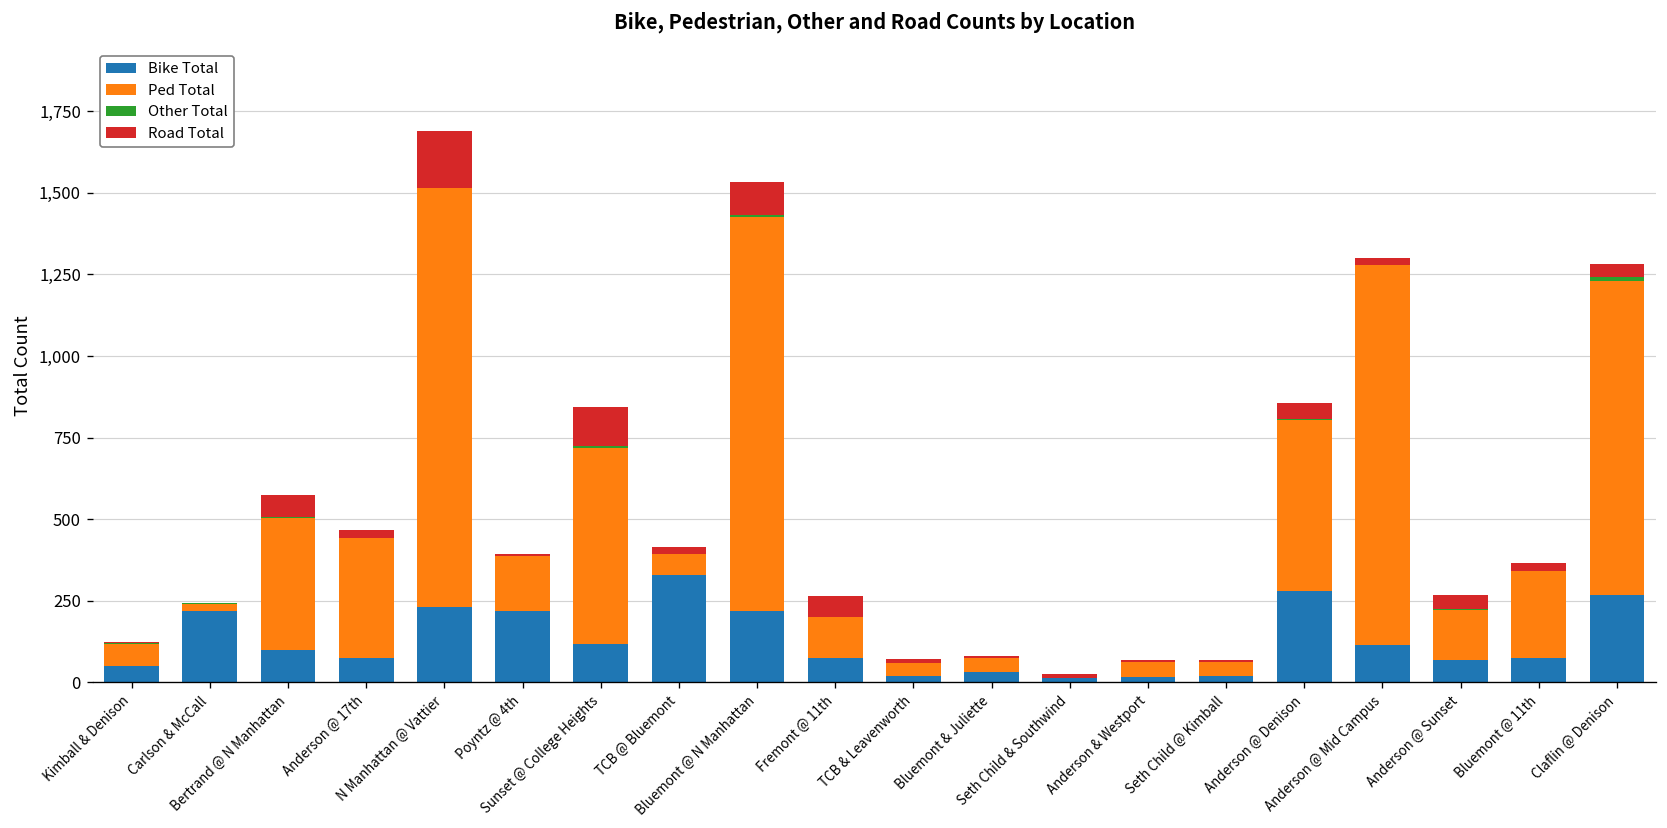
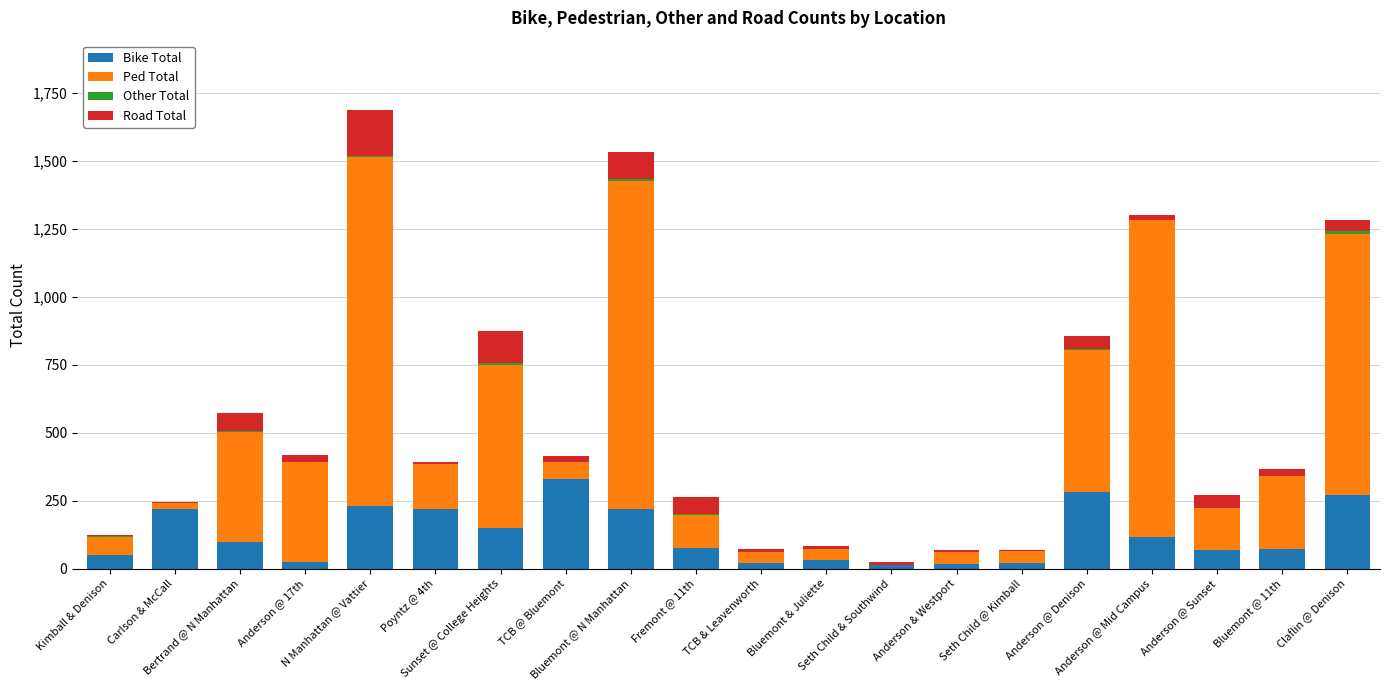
  {
    "Bike Total": {
      "Kimball & Denison": "50",
      "Carlson & McCall": "220",
      "Bertrand @ N Manhattan": "100",
-     "Anderson @ 17th": "70",
+     "Anderson @ 17th": "30",
      "N Manhattan @ Vattier": "230",
      "Poyntz @ 4th": "220",
-     "Sunset @ College Heights": "120",
+     "Sunset @ College Heights": "150",
      "TCB @ Bluemont": "330",
      "Bluemont @ N Manhattan": "220",
      "Fremont @ 11th": "80",
      "TCB & Leavenworth": "20",
      "Bluemont & Juliette": "30",
      "Seth Child & Southwind": "10",
      "Anderson & Westport": "20",
      "Seth Child @ Kimball": "20",
      "Anderson @ Denison": "280",
      "Anderson @ Mid Campus": "120",
      "Anderson @ Sunset": "70",
      "Bluemont @ 11th": "70",
      "Claflin @ Denison": "270"
    },
    "Ped Total": {
      "Kimball & Denison": "70",
      "Carlson & McCall": "20",
      "Bertrand @ N Manhattan": "400",
      "Anderson @ 17th": "370",
      "N Manhattan @ Vattier": "1,280",
      "Poyntz @ 4th": "170",
      "Sunset @ College Heights": "600",
      "TCB @ Bluemont": "60",
      "Bluemont @ N Manhattan": "1,210",
      "Fremont @ 11th": "120",
      "TCB & Leavenworth": "40",
      "Bluemont & Juliette": "40",
      "Anderson & Westport": "50",
      "Seth Child @ Kimball": "40",
      "Anderson @ Denison": "520",
      "Anderson @ Mid Campus": "1,170",
      "Anderson @ Sunset": "160",
      "Bluemont @ 11th": "270",
      "Claflin @ Denison": "960"
    },
    "Other Total": {
      "Anderson @ 17th": "0",
      "Poyntz @ 4th": "0",
      "TCB @ Bluemont": "0",
      "TCB & Leavenworth": "0",
      "Bluemont & Juliette": "0",
      "Seth Child & Southwind": "0",
      "Anderson & Westport": "0",
      "Seth Child @ Kimball": "0",
      "Anderson @ Mid Campus": "0",
      "Bluemont @ 11th": "0",
      "Claflin @ Denison": "10"
    },
    "Road Total": {
      "Bertrand @ N Manhattan": "70",
      "Anderson @ 17th": "30",
      "N Manhattan @ Vattier": "170",
      "Sunset @ College Heights": "120",
      "TCB @ Bluemont": "20",
      "Bluemont @ N Manhattan": "100",
      "Fremont @ 11th": "60",
      "TCB & Leavenworth": "10",
      "Seth Child & Southwind": "10",
      "Anderson @ Denison": "50",
      "Anderson @ Mid Campus": "20",
      "Anderson @ Sunset": "50",
      "Bluemont @ 11th": "20",
      "Claflin @ Denison": "40"
    }
  }
